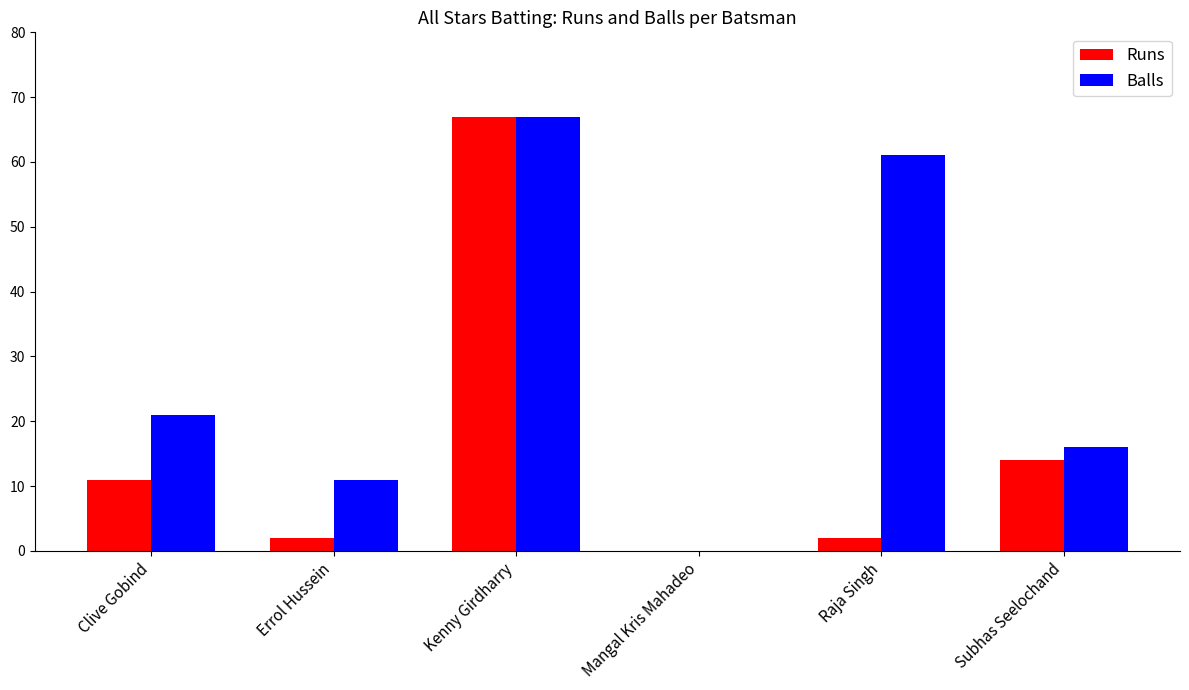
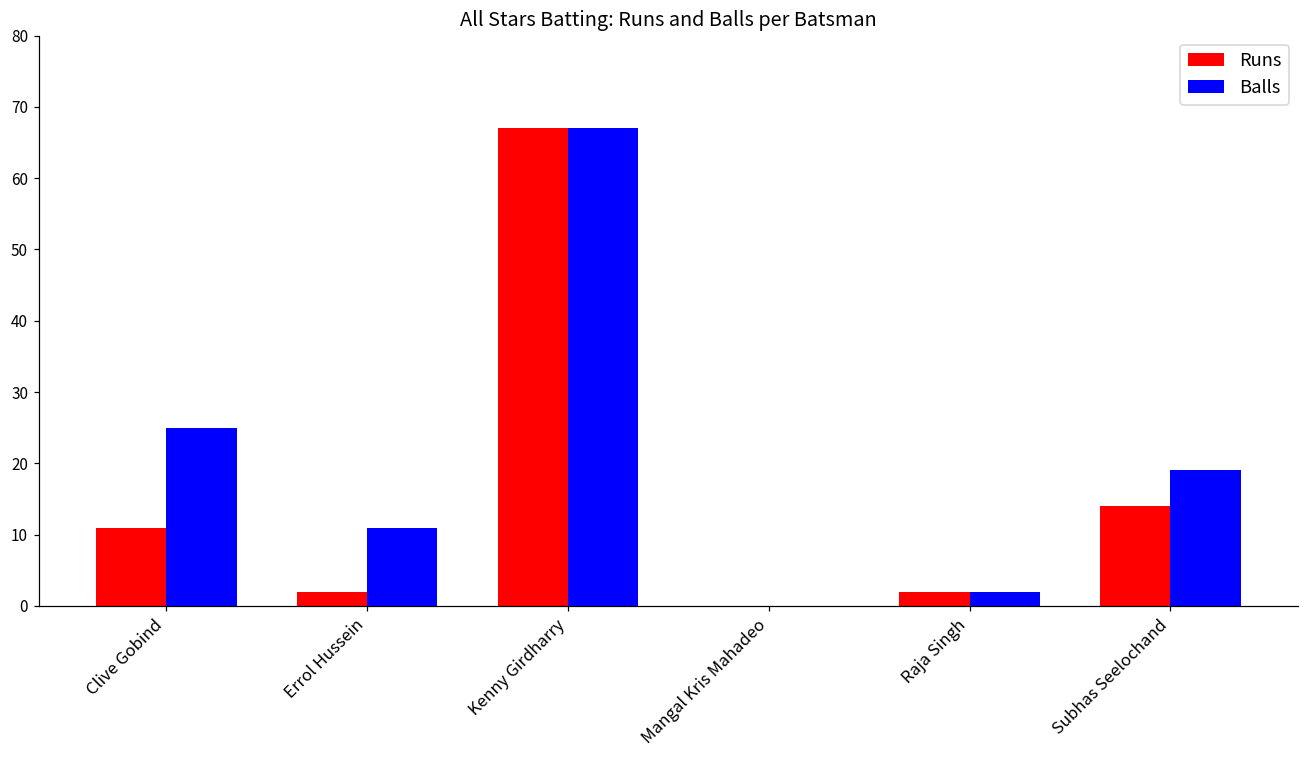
  {
    "Runs": {
      "Clive Gobind": 11,
      "Errol Hussein": 2,
      "Kenny Girdharry": 67,
      "Mangal Kris Mahadeo": 0,
      "Raja Singh": 2,
      "Subhas Seelochand": 14
    },
    "Balls": {
-     "Clive Gobind": 21,
+     "Clive Gobind": 25,
      "Errol Hussein": 11,
      "Kenny Girdharry": 67,
      "Mangal Kris Mahadeo": 0,
-     "Raja Singh": 61,
-     "Subhas Seelochand": 16
+     "Raja Singh": 2,
+     "Subhas Seelochand": 19
    }
  }
